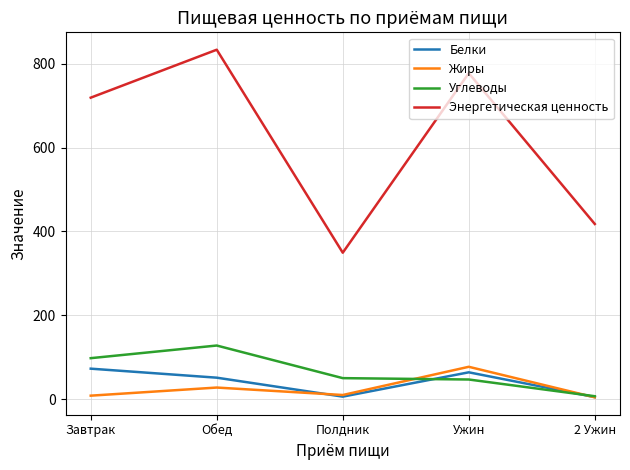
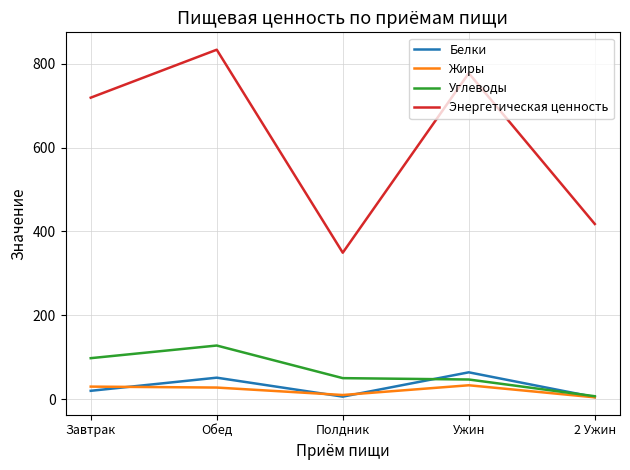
  {
    "Белки": {
-     "Завтрак": 70,
+     "Завтрак": 20,
      "Обед": 50,
      "Ужин": 60
    },
    "Жиры": {
-     "Завтрак": 10,
+     "Завтрак": 30,
      "Обед": 30,
-     "Ужин": 80
+     "Ужин": 30
    },
    "Углеводы": {
      "Завтрак": 100,
      "Обед": 130,
      "Полдник": 50,
      "Ужин": 50
    },
    "Энергетическая ценность": {
      "Завтрак": 720,
      "Обед": 830,
      "Полдник": 350,
      "2 Ужин": 420
    }
  }
